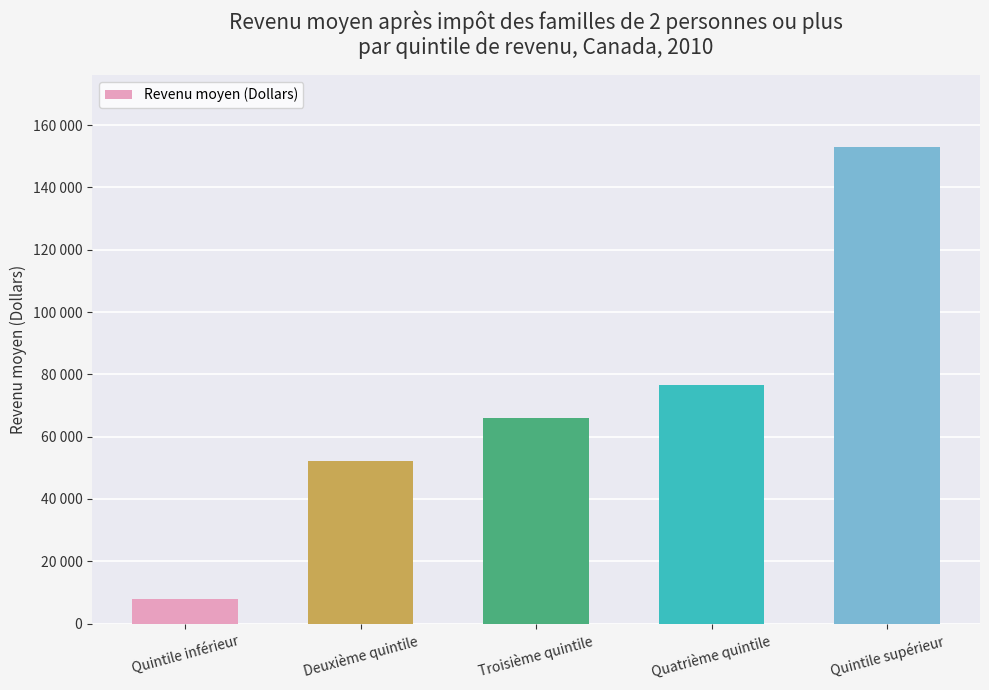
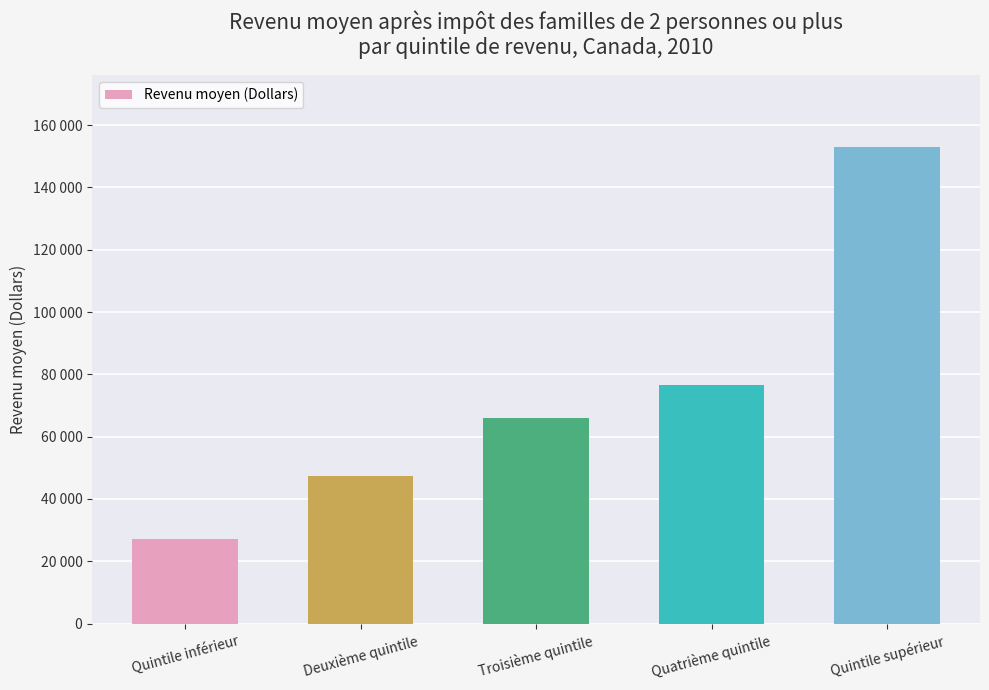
  {
-   "Quintile inférieur": 8000,
-   "Deuxième quintile": 52000,
+   "Quintile inférieur": 27000,
+   "Deuxième quintile": 47000,
    "Troisième quintile": 66000,
    "Quatrième quintile": 77000,
    "Quintile supérieur": 153000
  }
